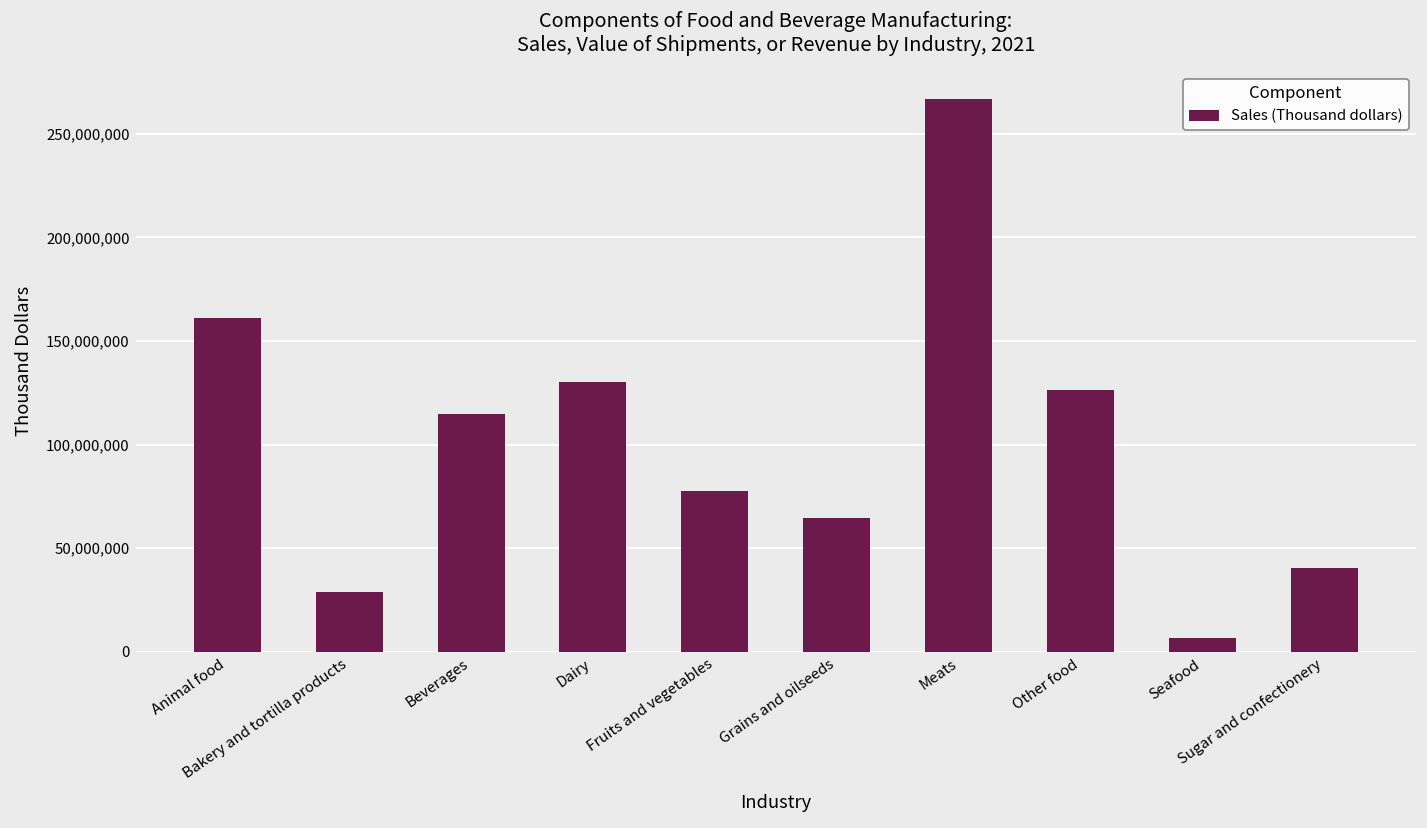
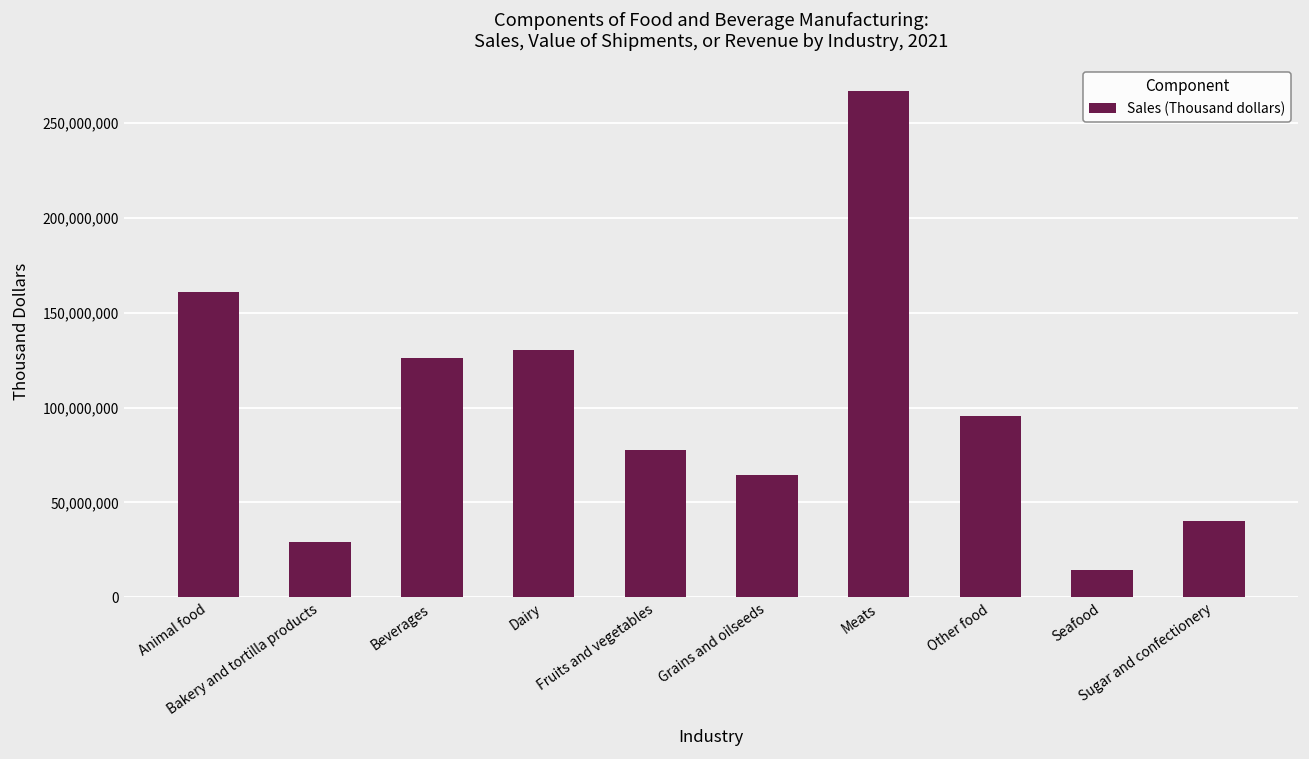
  {
    "Animal food": "161,000,000",
    "Bakery and tortilla products": "29,000,000",
-   "Beverages": "115,000,000",
+   "Beverages": "126,000,000",
    "Dairy": "130,000,000",
    "Fruits and vegetables": "78,000,000",
    "Grains and oilseeds": "64,000,000",
    "Meats": "267,000,000",
-   "Other food": "127,000,000",
-   "Seafood": "7,000,000",
+   "Other food": "96,000,000",
+   "Seafood": "14,000,000",
    "Sugar and confectionery": "40,000,000"
  }
